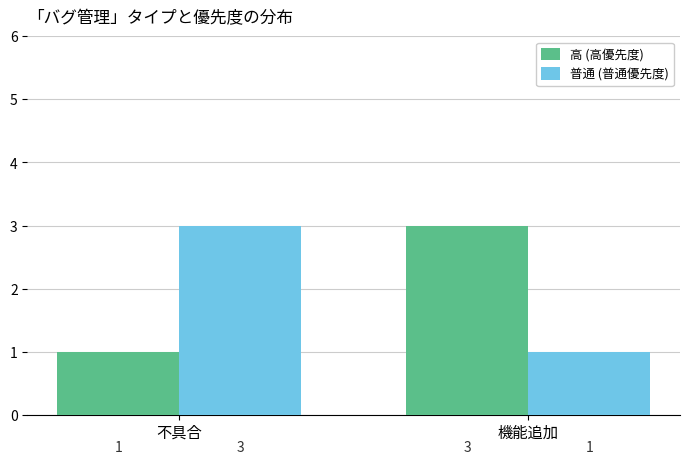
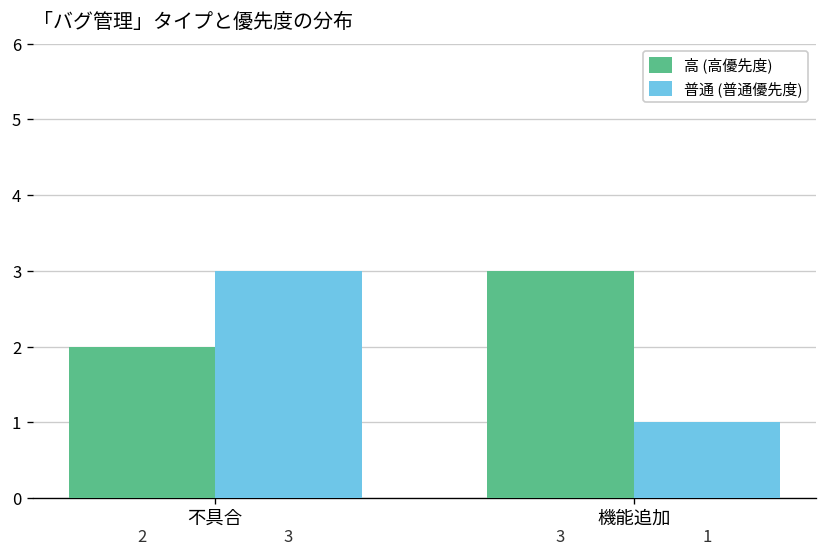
  {
    "高 (高優先度)": {
-     "不具合": 1
+     "不具合": 2
    },
    "普通 (普通優先度)": {
      "不具合": 3.0,
      "機能追加": 1.0
    }
  }
